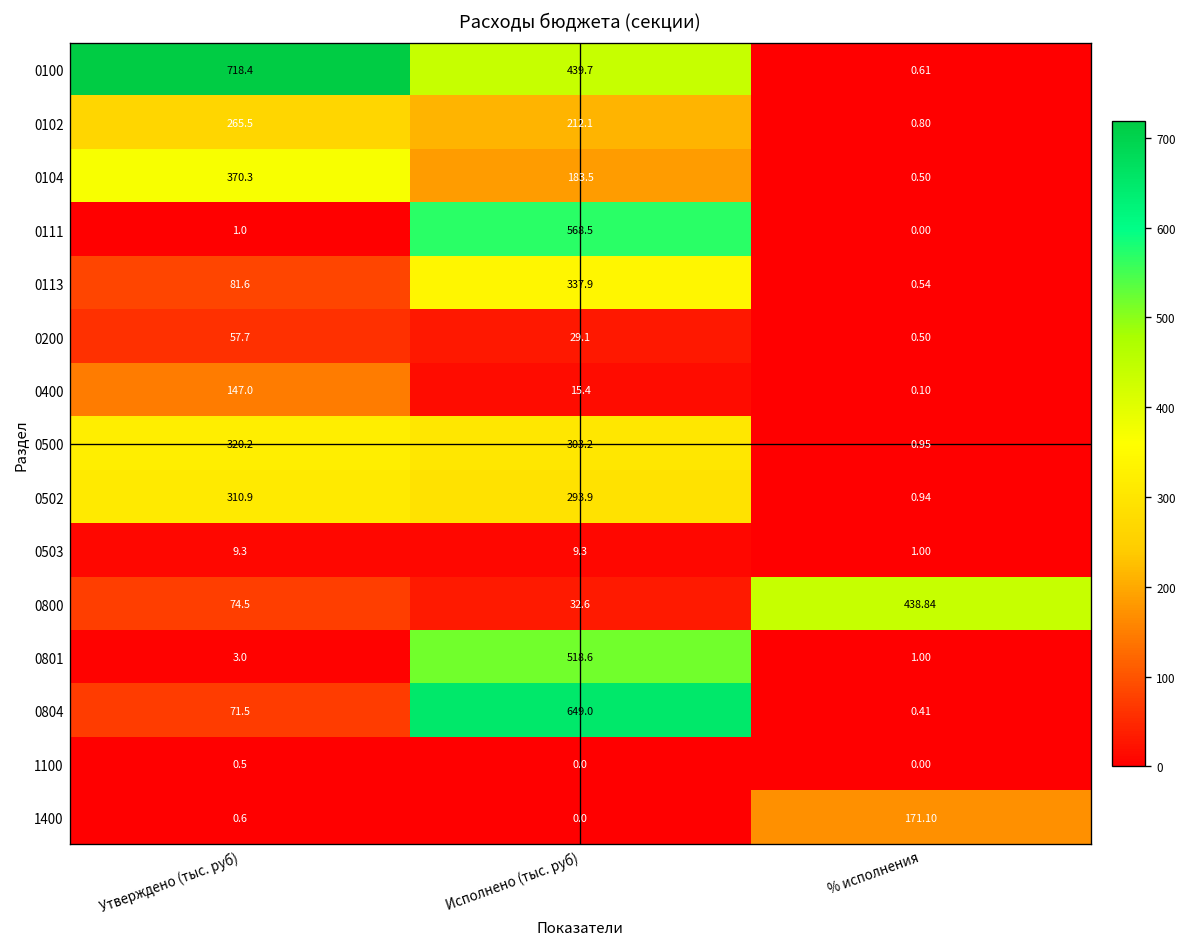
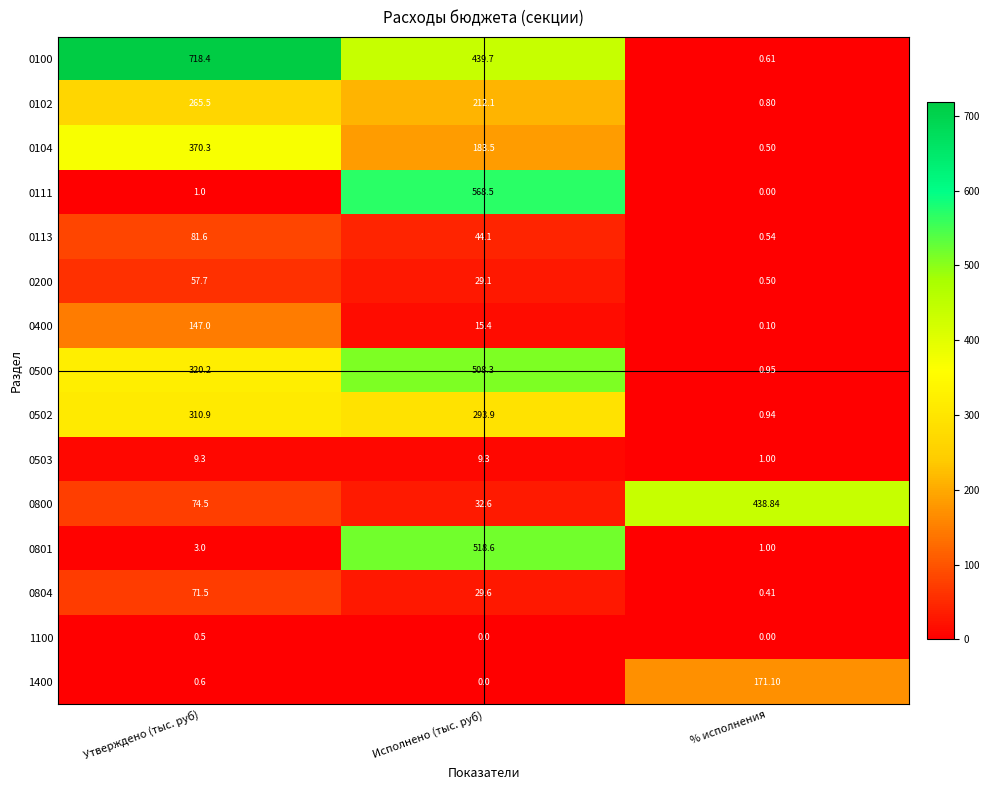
  {
    "0100": {
      "Утверждено (тыс. руб)": 718.4,
      "Исполнено (тыс. руб)": 439.7,
      "% исполнения": 0.61
    },
    "0102": {
      "Утверждено (тыс. руб)": 265.5,
      "Исполнено (тыс. руб)": 212.1,
      "% исполнения": 0.80
    },
    "0104": {
      "Утверждено (тыс. руб)": 370.3,
      "Исполнено (тыс. руб)": 183.5,
      "% исполнения": 0.50
    },
    "0111": {
      "Утверждено (тыс. руб)": 1.0,
      "Исполнено (тыс. руб)": 568.5,
      "% исполнения": 0.00
    },
    "0113": {
      "Утверждено (тыс. руб)": 81.6,
-     "Исполнено (тыс. руб)": 337.9,
+     "Исполнено (тыс. руб)": 44.1,
      "% исполнения": 0.54
    },
    "0200": {
      "Утверждено (тыс. руб)": 57.7,
      "Исполнено (тыс. руб)": 29.1,
      "% исполнения": 0.50
    },
    "0400": {
      "Утверждено (тыс. руб)": 147.0,
      "Исполнено (тыс. руб)": 15.4,
      "% исполнения": 0.10
    },
    "0500": {
      "Утверждено (тыс. руб)": 320.2,
-     "Исполнено (тыс. руб)": 303.2,
+     "Исполнено (тыс. руб)": 508.3,
      "% исполнения": 0.95
    },
    "0502": {
      "Утверждено (тыс. руб)": 310.9,
      "Исполнено (тыс. руб)": 293.9,
      "% исполнения": 0.94
    },
    "0503": {
      "Утверждено (тыс. руб)": 9.3,
      "Исполнено (тыс. руб)": 9.3,
      "% исполнения": 1.00
    },
    "0800": {
      "Утверждено (тыс. руб)": 74.5,
      "Исполнено (тыс. руб)": 32.6,
      "% исполнения": 438.84
    },
    "0801": {
      "Утверждено (тыс. руб)": 3.0,
      "Исполнено (тыс. руб)": 518.6,
      "% исполнения": 1.00
    },
    "0804": {
      "Утверждено (тыс. руб)": 71.5,
-     "Исполнено (тыс. руб)": 649.0,
+     "Исполнено (тыс. руб)": 29.6,
      "% исполнения": 0.41
    },
    "1100": {
      "Утверждено (тыс. руб)": 0.5,
      "Исполнено (тыс. руб)": 0.0,
      "% исполнения": 0.00
    },
    "1400": {
      "Утверждено (тыс. руб)": 0.6,
      "Исполнено (тыс. руб)": 0.0,
      "% исполнения": 171.10
    }
  }
